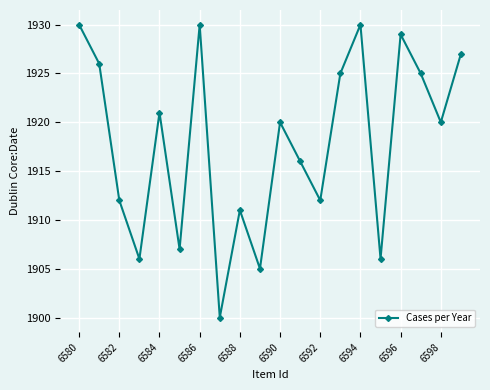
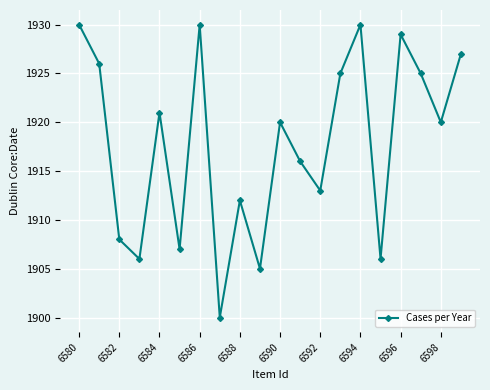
  {
    "6580": 1930,
-   "6582": 1912,
+   "6582": 1908,
    "6584": 1921,
    "6586": 1930,
-   "6588": 1911,
+   "6588": 1912,
    "6590": 1920,
-   "6592": 1912,
+   "6592": 1913,
    "6594": 1930,
    "6596": 1929,
    "6598": 1920
  }
